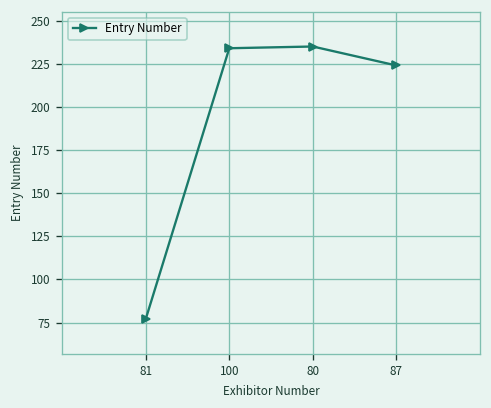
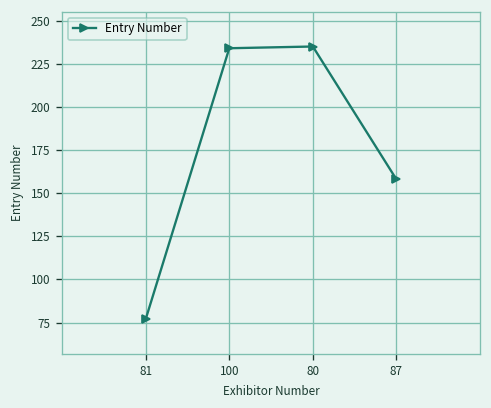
  {
    "81": 77,
    "100": 234,
    "80": 235,
-   "87": 224
+   "87": 158
  }
